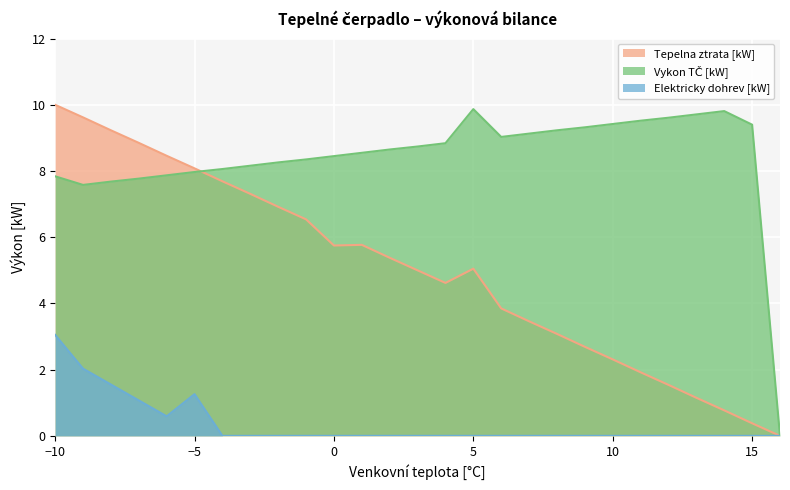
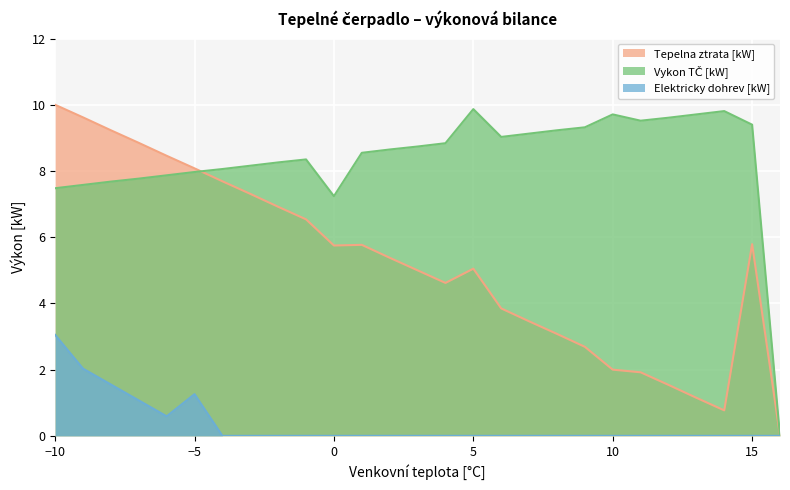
  {
    "Tepelna ztrata [kW]": {
      "−10": 10.0,
      "−5": 8.1,
      "0": 5.8,
      "5": 5.1,
-     "10": 2.3,
-     "15": 0.4
+     "10": 2.0,
+     "15": 5.8
    },
    "Vykon TČ [kW]": {
-     "−10": 7.8,
+     "−10": 7.5,
      "−5": 8.0,
-     "0": 8.5,
+     "0": 7.2,
      "5": 9.9,
-     "10": 9.4,
+     "10": 9.7,
      "15": 9.4
    },
    "Elektricky dohrev [kW]": {
      "−10": 3.1,
      "−5": 1.3,
      "0": 0.0,
      "5": 0.0,
      "10": 0.0,
      "15": 0.0
    }
  }
